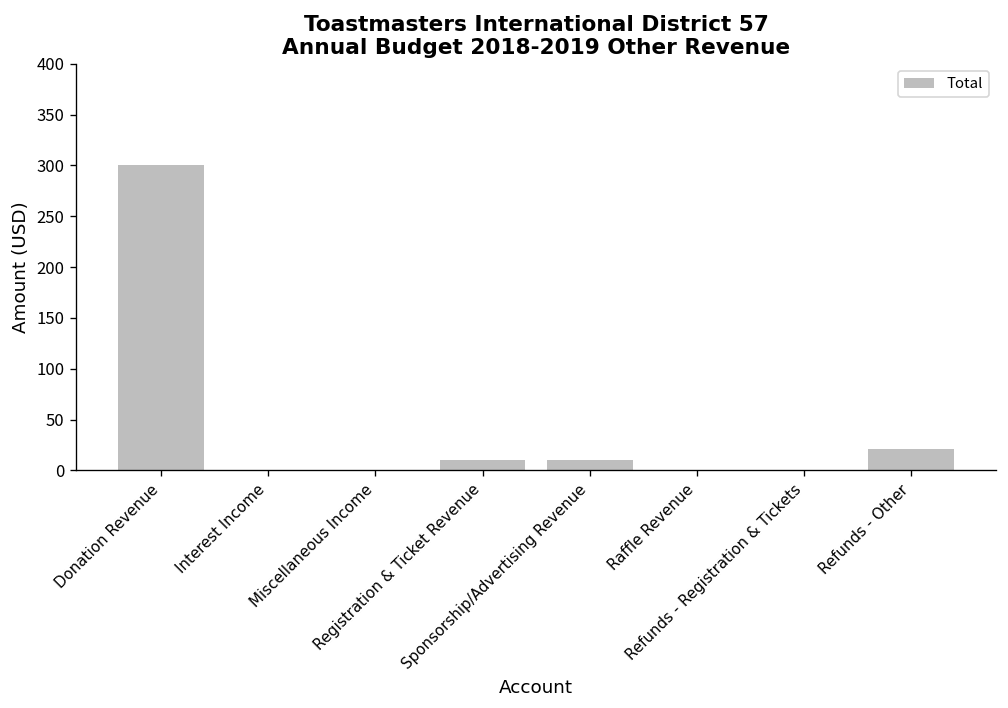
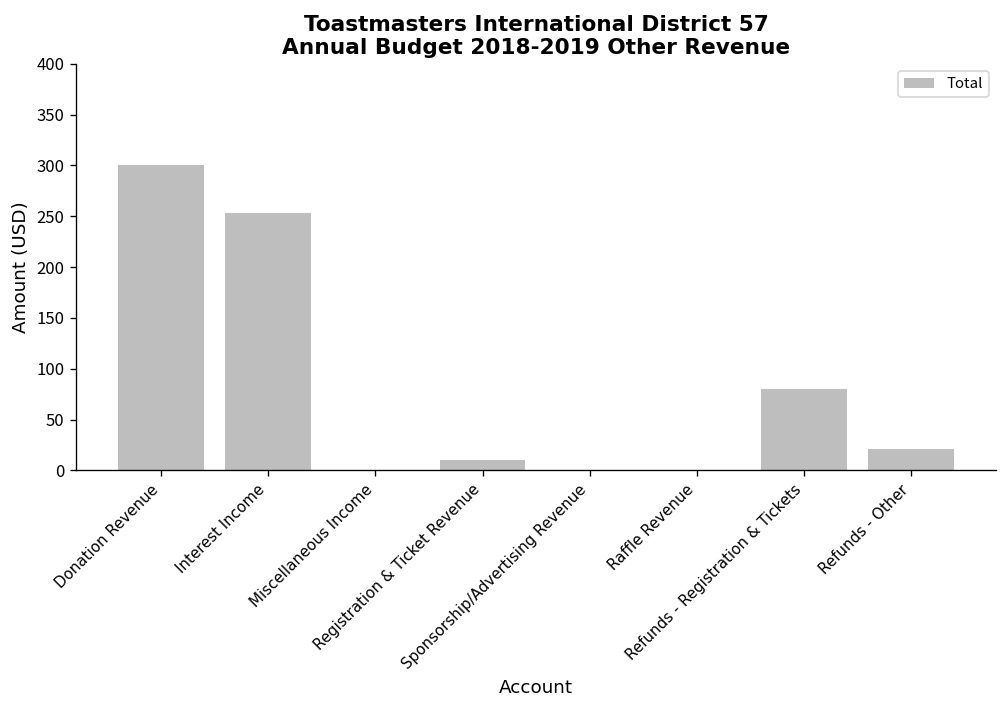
  {
    "Donation Revenue": 300,
-   "Interest Income": 0,
+   "Interest Income": 250,
    "Miscellaneous Income": 0,
    "Registration & Ticket Revenue": 10,
-   "Sponsorship/Advertising Revenue": 10,
+   "Sponsorship/Advertising Revenue": 0,
    "Raffle Revenue": 0,
-   "Refunds - Registration & Tickets": 0,
+   "Refunds - Registration & Tickets": 80,
    "Refunds - Other": 20
  }
